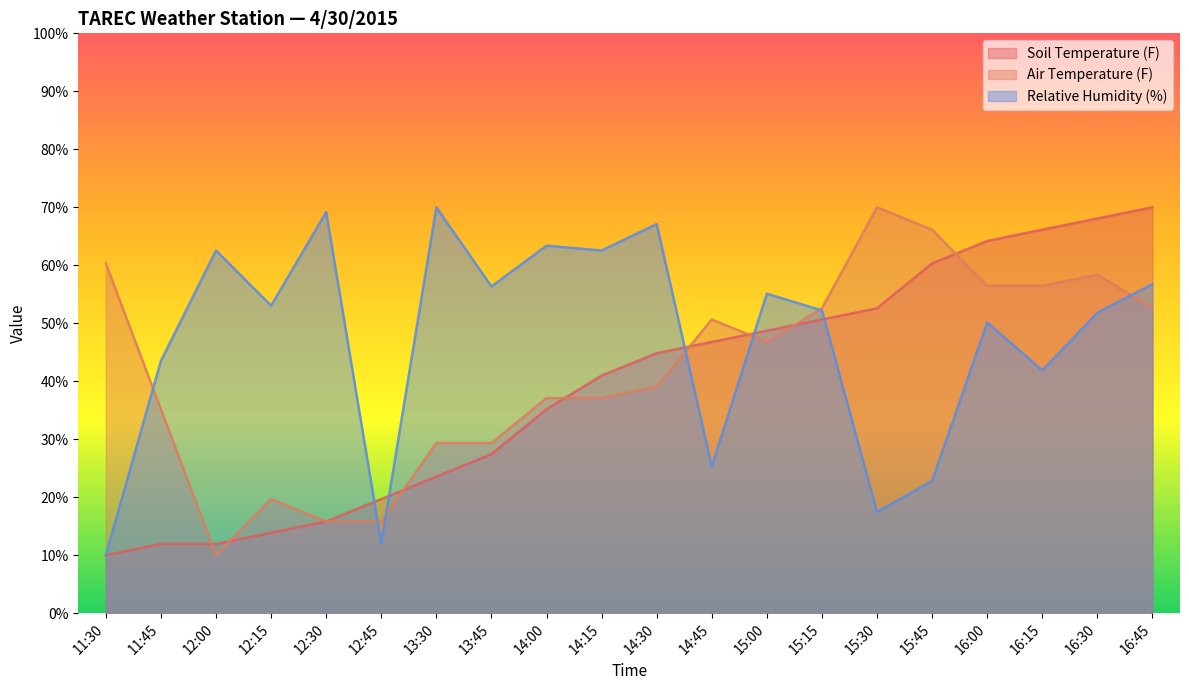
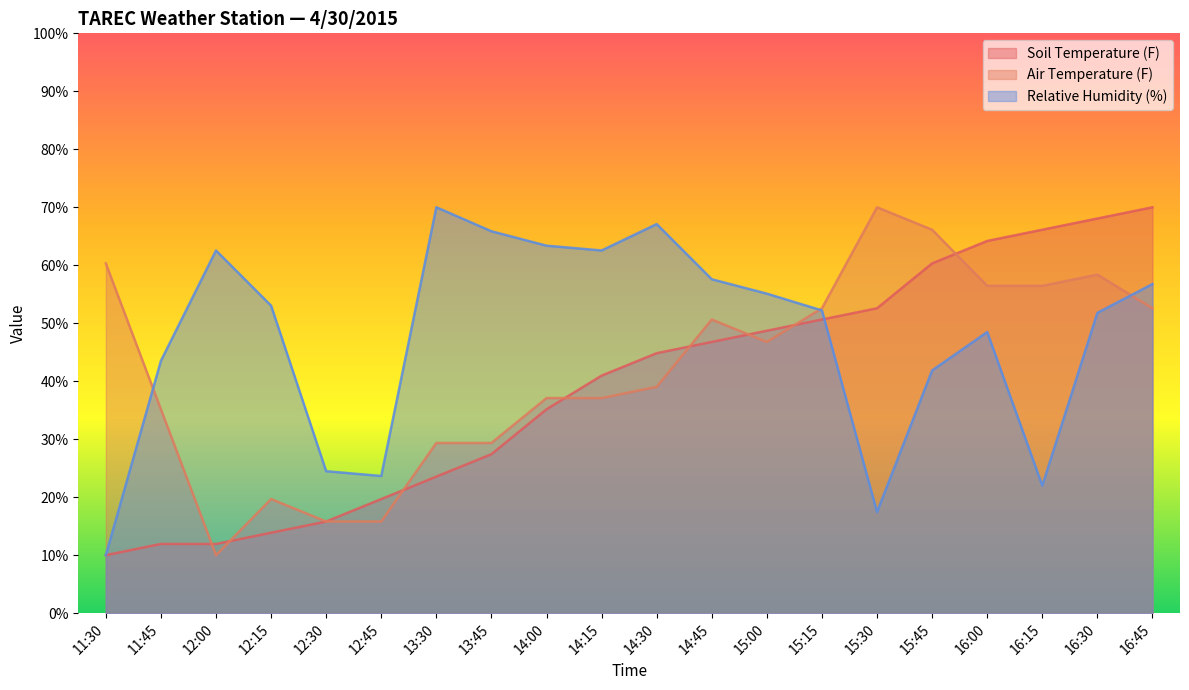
  {
    "Relative Humidity (%)": {
      "11:45": "44%",
      "12:00": "63%",
      "12:15": "53%",
-     "12:30": "69%",
-     "12:45": "12%",
+     "12:30": "24%",
+     "12:45": "24%",
      "13:30": "70%",
-     "13:45": "56%",
+     "13:45": "66%",
      "14:00": "63%",
      "14:15": "63%",
      "14:30": "67%",
-     "14:45": "25%",
+     "14:45": "58%",
      "15:00": "55%",
      "15:30": "17%",
-     "15:45": "23%",
-     "16:00": "50%",
-     "16:15": "42%",
+     "15:45": "42%",
+     "16:00": "48%",
+     "16:15": "22%",
      "16:30": "52%",
      "16:45": "57%"
    }
  }
